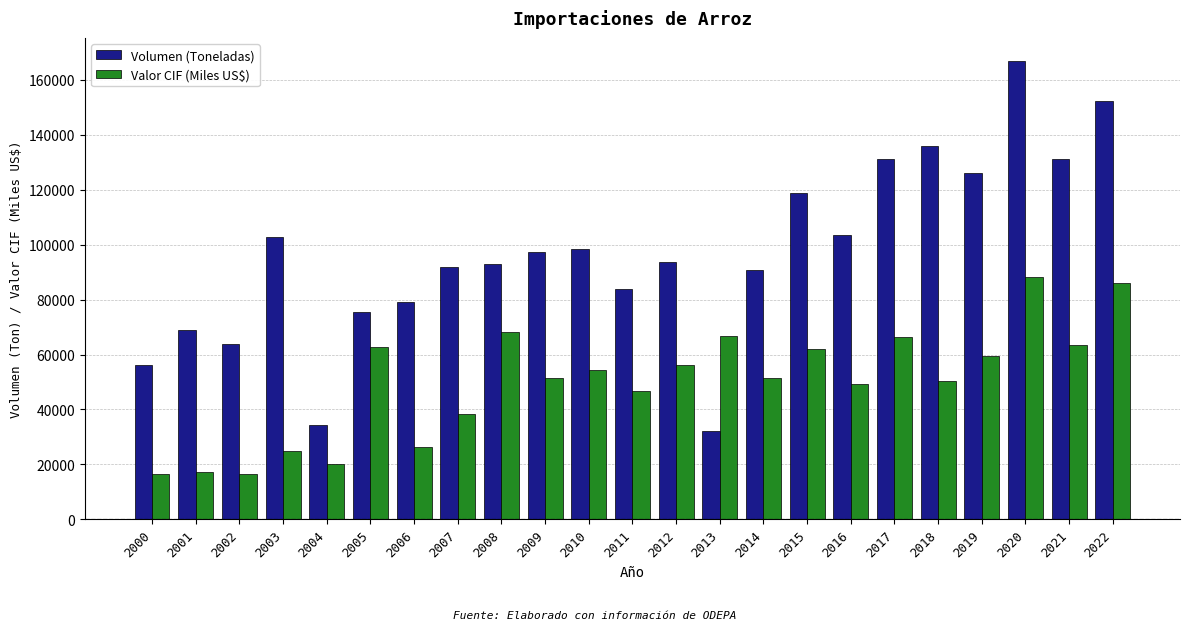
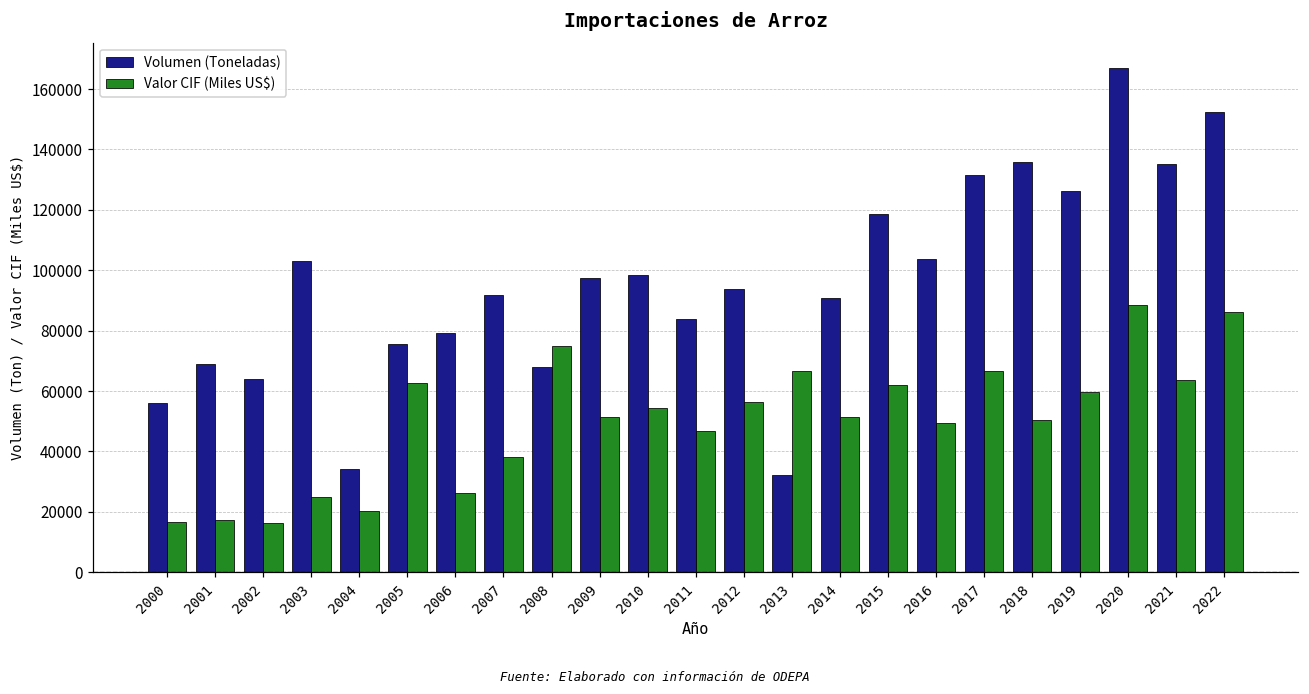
  {
    "Volumen (Toneladas)": {
      "2000": 56000,
      "2001": 69000,
      "2002": 64000,
      "2003": 103000,
      "2004": 34000,
      "2005": 76000,
      "2006": 79000,
      "2007": 92000,
-     "2008": 93000,
+     "2008": 68000,
      "2009": 98000,
      "2010": 99000,
      "2011": 84000,
      "2012": 94000,
      "2013": 32000,
      "2014": 91000,
      "2015": 119000,
      "2016": 104000,
      "2017": 131000,
      "2018": 136000,
      "2019": 126000,
      "2020": 167000,
-     "2021": 131000,
+     "2021": 135000,
      "2022": 153000
    },
    "Valor CIF (Miles US$)": {
      "2000": 16000,
      "2001": 17000,
      "2002": 16000,
      "2003": 25000,
      "2004": 20000,
      "2005": 63000,
      "2006": 26000,
      "2007": 38000,
-     "2008": 68000,
+     "2008": 75000,
      "2009": 51000,
      "2010": 55000,
      "2011": 47000,
      "2012": 56000,
      "2013": 67000,
      "2014": 51000,
      "2015": 62000,
      "2016": 49000,
      "2017": 66000,
      "2018": 50000,
      "2019": 60000,
      "2020": 88000,
      "2021": 64000,
      "2022": 86000
    }
  }
